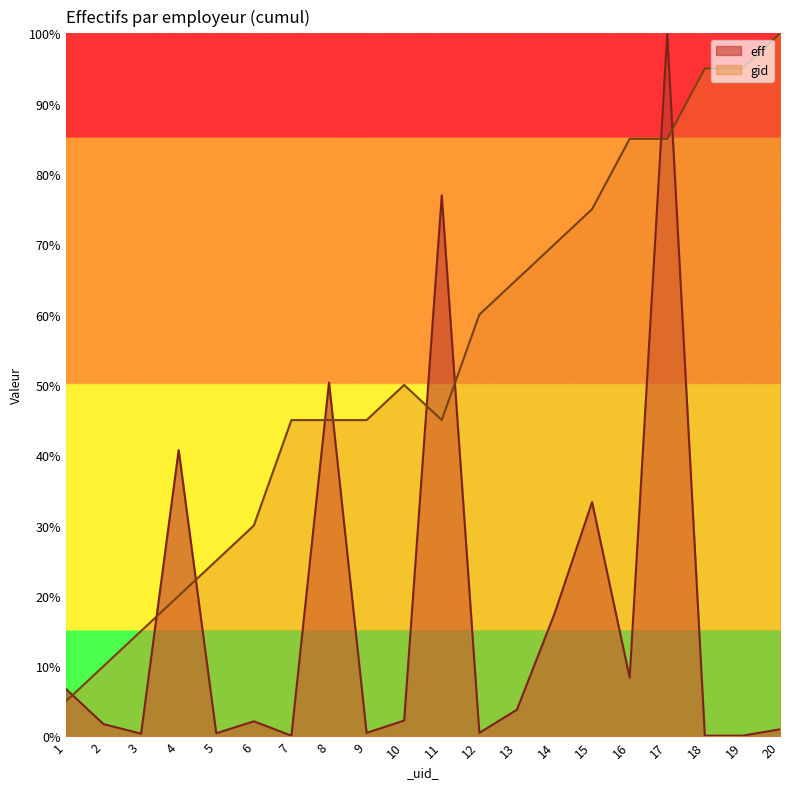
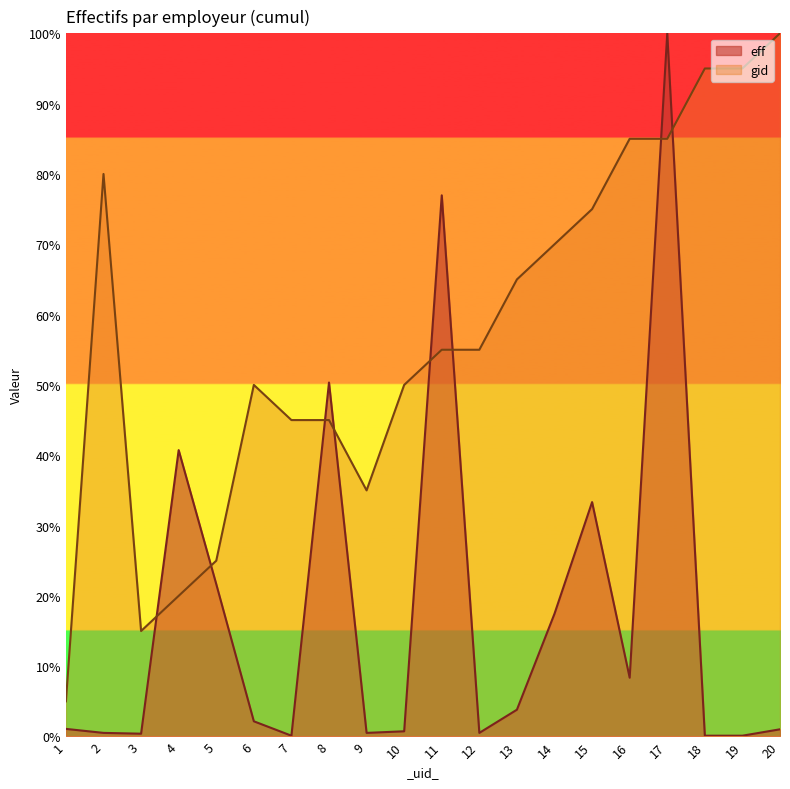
  {
    "eff": {
-     "1": "7%",
-     "2": "2%",
+     "1": "1%",
+     "2": "1%",
      "3": "0%",
      "4": "41%",
-     "5": "0%",
+     "5": "22%",
      "6": "2%",
      "7": "0%",
      "8": "50%",
      "9": "1%",
-     "10": "2%",
+     "10": "1%",
      "11": "77%",
      "12": "1%",
      "13": "4%",
      "14": "17%",
      "15": "33%",
      "16": "8%",
      "17": "100%",
      "18": "0%",
      "19": "0%",
      "20": "1%"
    },
    "gid": {
      "1": "5%",
-     "2": "10%",
+     "2": "80%",
      "3": "15%",
      "4": "20%",
      "5": "25%",
-     "6": "30%",
+     "6": "50%",
      "7": "45%",
      "8": "45%",
-     "9": "45%",
+     "9": "35%",
      "10": "50%",
-     "11": "45%",
-     "12": "60%",
+     "11": "55%",
+     "12": "55%",
      "13": "65%",
      "14": "70%",
      "15": "75%",
      "16": "85%",
      "17": "85%",
      "18": "95%",
      "20": "100%"
    }
  }
